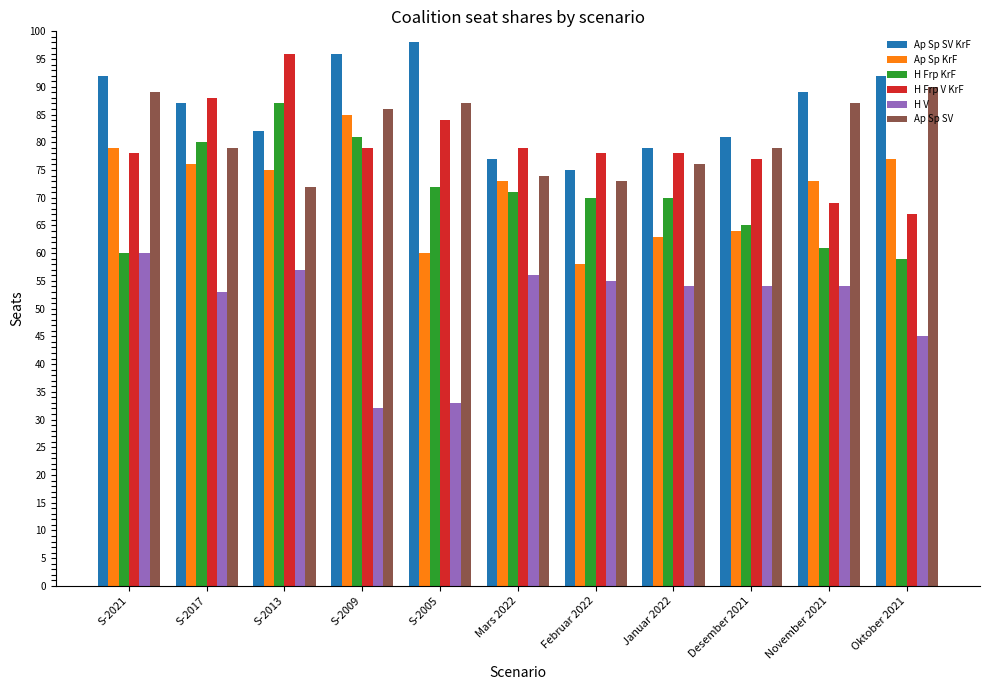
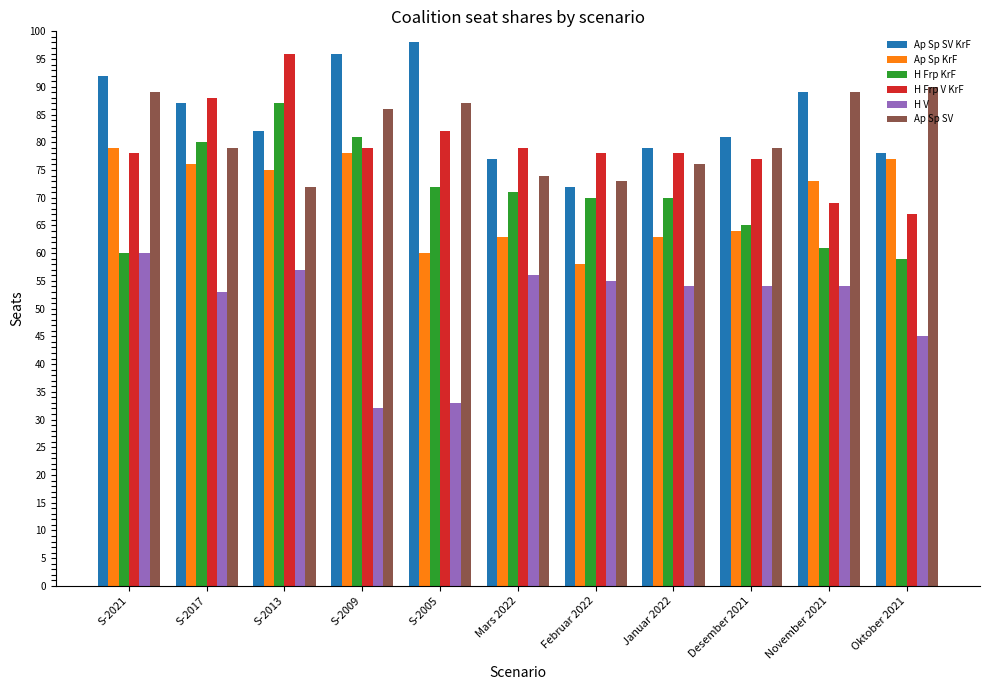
  {
    "Ap Sp SV KrF": {
      "S-2021": 92,
      "S-2017": 87,
      "S-2013": 82,
      "S-2009": 96,
      "S-2005": 98,
      "Mars 2022": 77,
-     "Februar 2022": 75,
+     "Februar 2022": 72,
      "Januar 2022": 79,
      "Desember 2021": 81,
      "November 2021": 89,
-     "Oktober 2021": 92
+     "Oktober 2021": 78
    },
    "Ap Sp KrF": {
      "S-2021": 79,
      "S-2017": 76,
      "S-2013": 75,
-     "S-2009": 85,
+     "S-2009": 78,
      "S-2005": 60,
-     "Mars 2022": 73,
+     "Mars 2022": 63,
      "Februar 2022": 58,
      "Januar 2022": 63,
      "Desember 2021": 64,
      "November 2021": 73,
      "Oktober 2021": 77
    },
    "H Frp KrF": {
      "S-2021": 60,
      "S-2017": 80,
      "S-2013": 87,
      "S-2009": 81,
      "S-2005": 72,
      "Mars 2022": 71,
      "Februar 2022": 70,
      "Januar 2022": 70,
      "Desember 2021": 65,
      "November 2021": 61,
      "Oktober 2021": 59
    },
    "H Frp V KrF": {
      "S-2021": 78,
      "S-2017": 88,
      "S-2013": 96,
      "S-2009": 79,
-     "S-2005": 84,
+     "S-2005": 82,
      "Mars 2022": 79,
      "Februar 2022": 78,
      "Januar 2022": 78,
      "Desember 2021": 77,
      "November 2021": 69,
      "Oktober 2021": 67
    },
    "H V": {
      "S-2021": 60,
      "S-2017": 53,
      "S-2013": 57,
      "S-2009": 32,
      "S-2005": 33,
      "Mars 2022": 56,
      "Februar 2022": 55,
      "Januar 2022": 54,
      "Desember 2021": 54,
      "November 2021": 54,
      "Oktober 2021": 45
    },
    "Ap Sp SV": {
      "S-2021": 89,
      "S-2017": 79,
      "S-2013": 72,
      "S-2009": 86,
      "S-2005": 87,
      "Mars 2022": 74,
      "Februar 2022": 73,
      "Januar 2022": 76,
      "Desember 2021": 79,
-     "November 2021": 87,
+     "November 2021": 89,
      "Oktober 2021": 90
    }
  }
